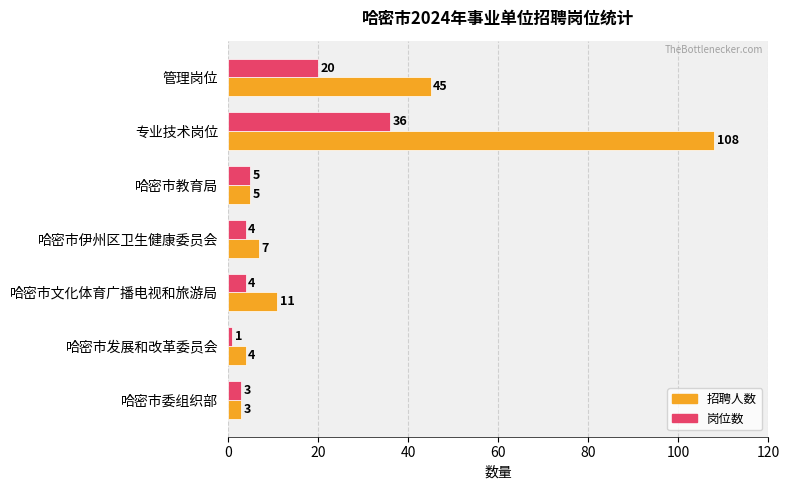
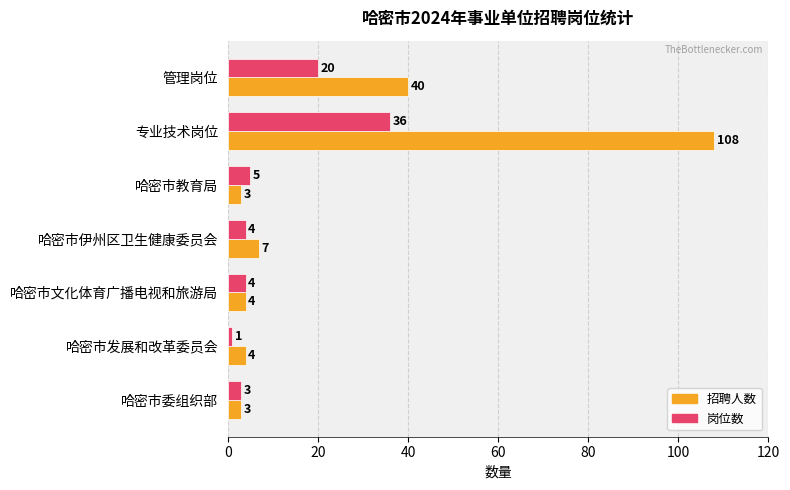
  {
    "招聘人数": {
-     "管理岗位": 45,
+     "管理岗位": 40,
      "专业技术岗位": 108,
-     "哈密市教育局": 5,
+     "哈密市教育局": 3,
      "哈密市伊州区卫生健康委员会": 7,
-     "哈密市文化体育广播电视和旅游局": 11,
+     "哈密市文化体育广播电视和旅游局": 4,
      "哈密市发展和改革委员会": 4,
      "哈密市委组织部": 3
    },
    "岗位数": {
      "管理岗位": 20,
      "专业技术岗位": 36,
      "哈密市教育局": 5,
      "哈密市伊州区卫生健康委员会": 4,
      "哈密市文化体育广播电视和旅游局": 4,
      "哈密市发展和改革委员会": 1,
      "哈密市委组织部": 3
    }
  }
